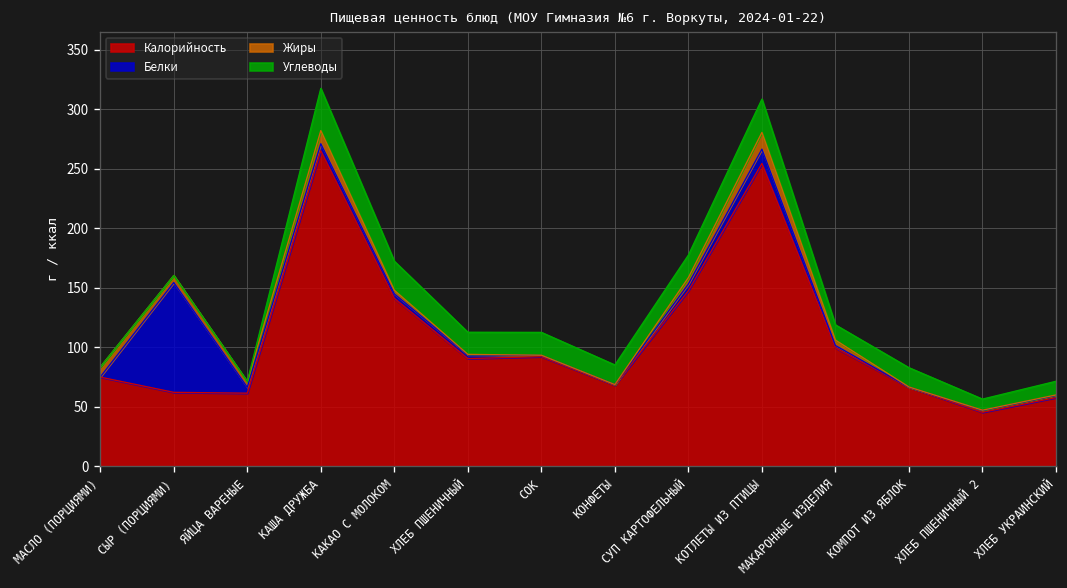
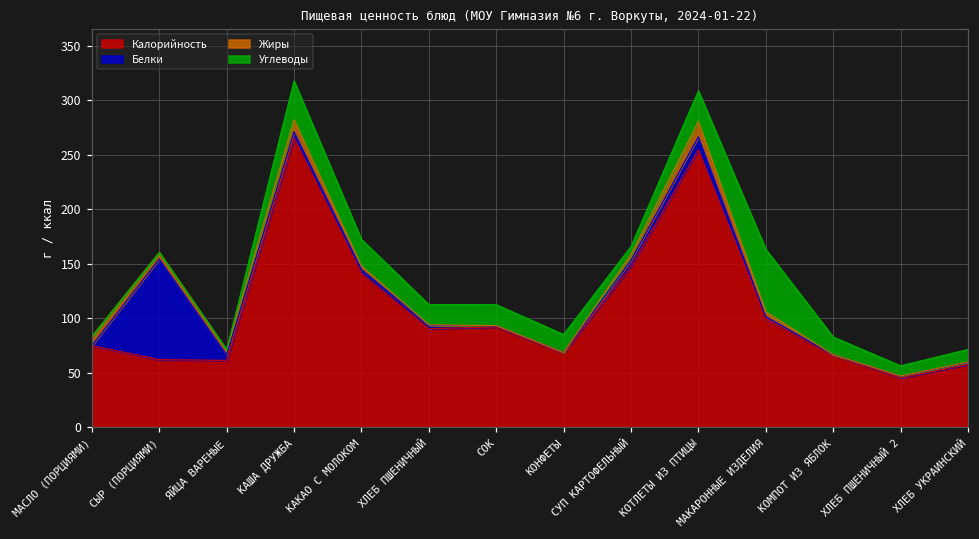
  {
    "Калорийность": {
      "СЫР (ПОРЦИЯМИ)": 60,
      "ЯЙЦА ВАРЕНЫЕ": 60,
      "КАША ДРУЖБА": 270,
      "КАКАО С МОЛОКОМ": 140,
      "ХЛЕБ ПШЕНИЧНЫЙ": 90,
      "СУП КАРТОФЕЛЬНЫЙ": 150,
      "КОТЛЕТЫ ИЗ ПТИЦЫ": 250
    },
    "Белки": {
      "СЫР (ПОРЦИЯМИ)": 90,
      "ЯЙЦА ВАРЕНЫЕ": 10,
      "КАША ДРУЖБА": 10,
      "КАКАО С МОЛОКОМ": 0,
      "СУП КАРТОФЕЛЬНЫЙ": 10,
      "КОТЛЕТЫ ИЗ ПТИЦЫ": 10
    },
    "Жиры": {
      "КАША ДРУЖБА": 10,
      "КАКАО С МОЛОКОМ": 0,
      "СУП КАРТОФЕЛЬНЫЙ": 10,
      "КОТЛЕТЫ ИЗ ПТИЦЫ": 10,
      "МАКАРОННЫЕ ИЗДЕЛИЯ": 0
    },
    "Углеводы": {
      "КАША ДРУЖБА": 40,
      "КАКАО С МОЛОКОМ": 20,
      "ХЛЕБ ПШЕНИЧНЫЙ": 20,
      "СОК": 20,
      "КОНФЕТЫ": 20,
-     "СУП КАРТОФЕЛЬНЫЙ": 20,
+     "СУП КАРТОФЕЛЬНЫЙ": 10,
      "КОТЛЕТЫ ИЗ ПТИЦЫ": 30,
-     "МАКАРОННЫЕ ИЗДЕЛИЯ": 10,
+     "МАКАРОННЫЕ ИЗДЕЛИЯ": 60,
      "КОМПОТ ИЗ ЯБЛОК": 20,
      "ХЛЕБ ПШЕНИЧНЫЙ 2": 10,
      "ХЛЕБ УКРАИНСКИЙ": 10
    }
  }
